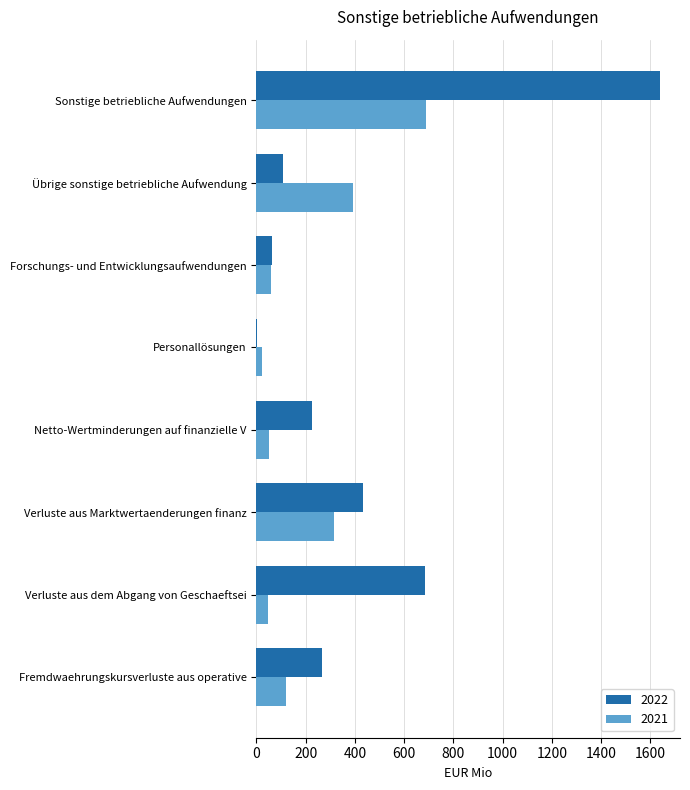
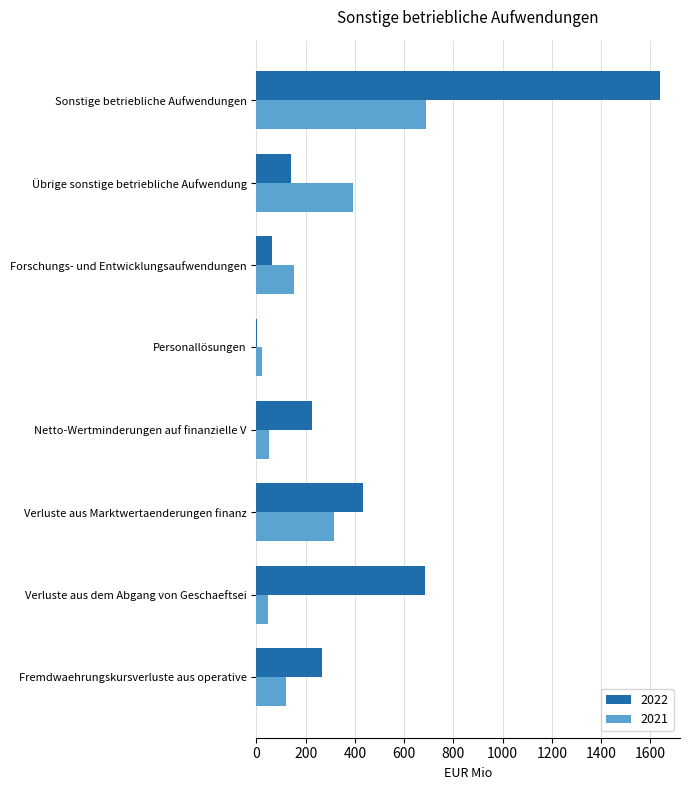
  {
    "2022": {
      "Sonstige betriebliche Aufwendungen": 1640,
-     "Übrige sonstige betriebliche Aufwendung": 110,
+     "Übrige sonstige betriebliche Aufwendung": 140,
      "Forschungs- und Entwicklungsaufwendungen": 70,
      "Netto-Wertminderungen auf finanzielle V": 230,
      "Verluste aus Marktwertaenderungen finanz": 430,
      "Verluste aus dem Abgang von Geschaeftsei": 690,
      "Fremdwaehrungskursverluste aus operative": 270
    },
    "2021": {
      "Sonstige betriebliche Aufwendungen": 690,
      "Übrige sonstige betriebliche Aufwendung": 390,
-     "Forschungs- und Entwicklungsaufwendungen": 60,
+     "Forschungs- und Entwicklungsaufwendungen": 150,
      "Personallösungen": 20,
      "Netto-Wertminderungen auf finanzielle V": 50,
      "Verluste aus Marktwertaenderungen finanz": 320,
      "Verluste aus dem Abgang von Geschaeftsei": 50,
      "Fremdwaehrungskursverluste aus operative": 120
    }
  }
